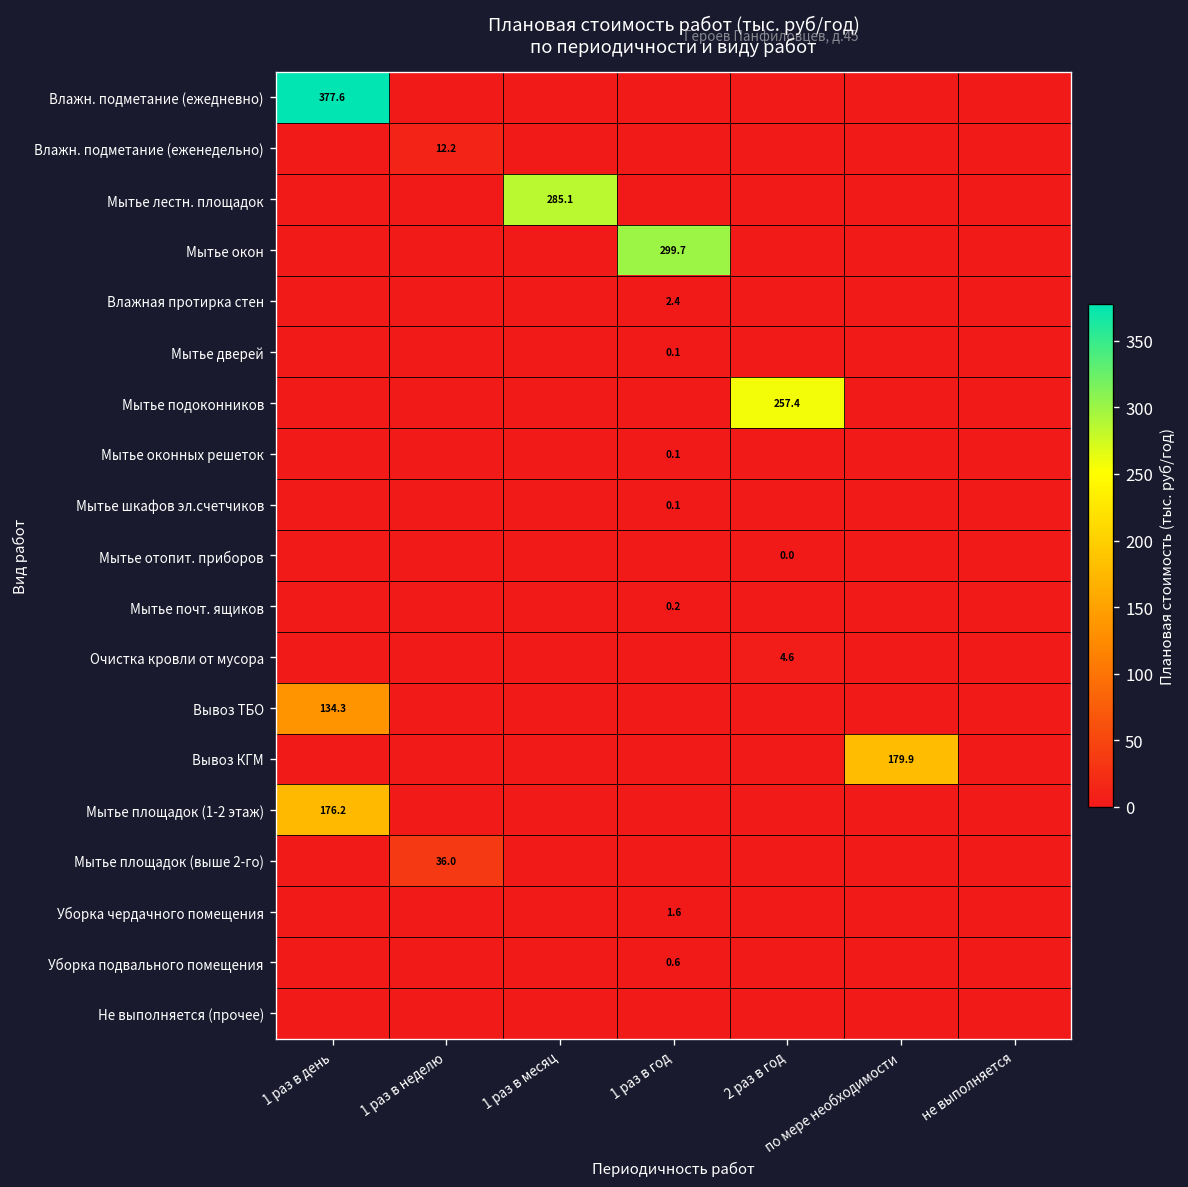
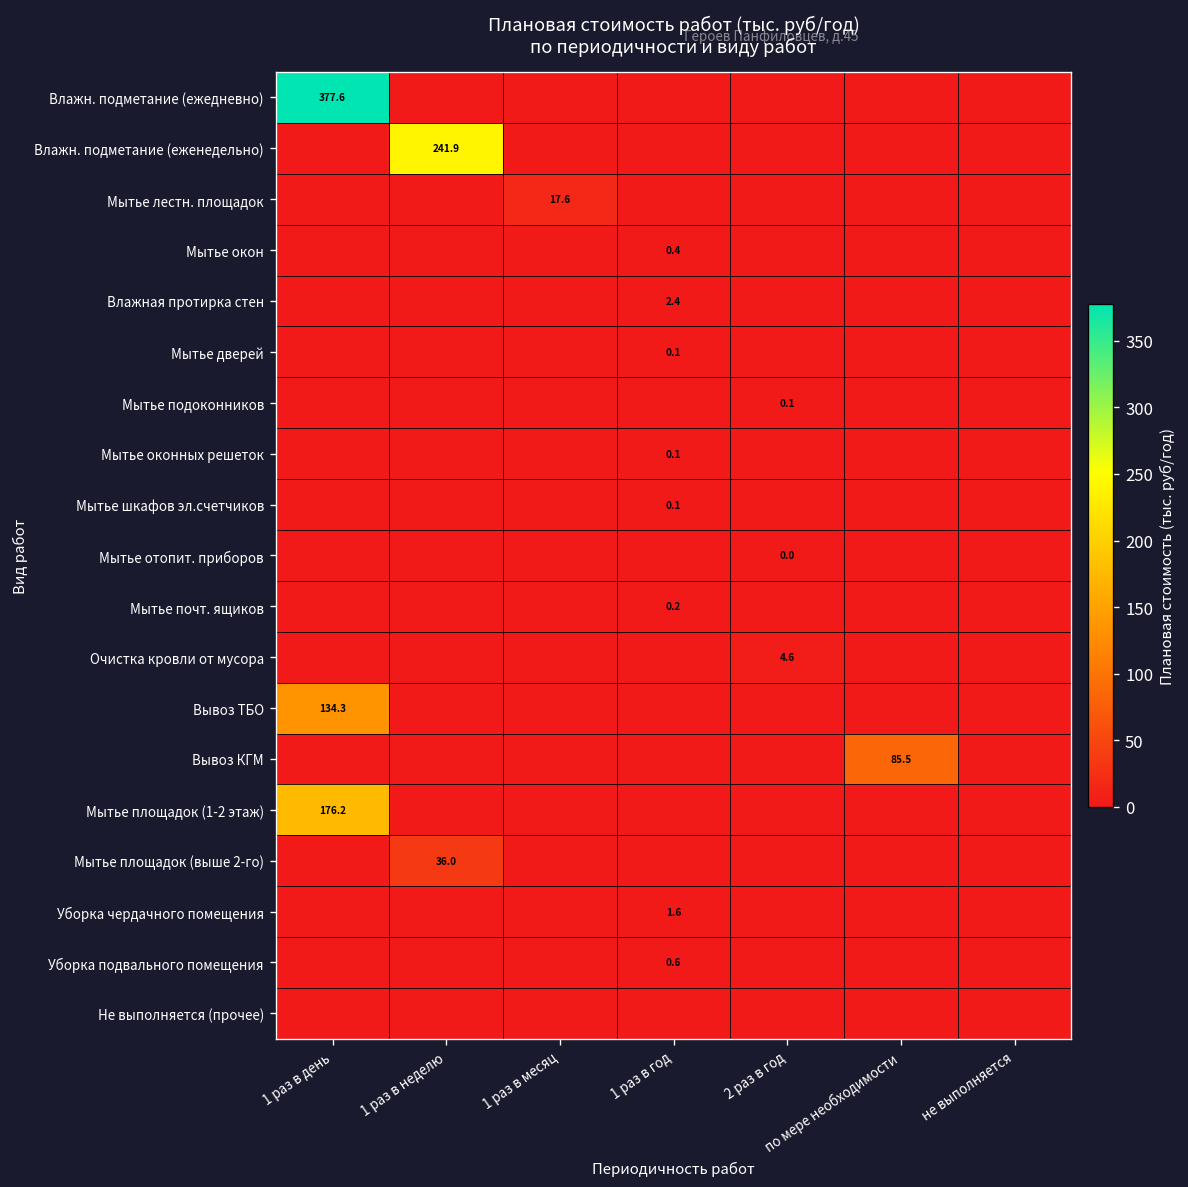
  {
    "Влажн. подметание (ежедневно)": {
      "1 раз в день": 377.6
    },
    "Влажн. подметание (еженедельно)": {
-     "1 раз в неделю": 12.2
+     "1 раз в неделю": 241.9
    },
    "Мытье лестн. площадок": {
-     "1 раз в месяц": 285.1
+     "1 раз в месяц": 17.6
    },
    "Мытье окон": {
-     "1 раз в год": 299.7
+     "1 раз в год": 0.4
    },
    "Влажная протирка стен": {
      "1 раз в год": 2.4
    },
    "Мытье дверей": {
      "1 раз в год": 0.1
    },
    "Мытье подоконников": {
-     "2 раз в год": 257.4
+     "2 раз в год": 0.1
    },
    "Мытье оконных решеток": {
      "1 раз в год": 0.1
    },
    "Мытье шкафов эл.счетчиков": {
      "1 раз в год": 0.1
    },
    "Мытье отопит. приборов": {
      "2 раз в год": 0.0
    },
    "Мытье почт. ящиков": {
      "1 раз в год": 0.2
    },
    "Очистка кровли от мусора": {
      "2 раз в год": 4.6
    },
    "Вывоз ТБО": {
      "1 раз в день": 134.3
    },
    "Вывоз КГМ": {
-     "по мере необходимости": 179.9
+     "по мере необходимости": 85.5
    },
    "Мытье площадок (1-2 этаж)": {
      "1 раз в день": 176.2
    },
    "Мытье площадок (выше 2-го)": {
      "1 раз в неделю": 36.0
    },
    "Уборка чердачного помещения": {
      "1 раз в год": 1.6
    },
    "Уборка подвального помещения": {
      "1 раз в год": 0.6
    }
  }
